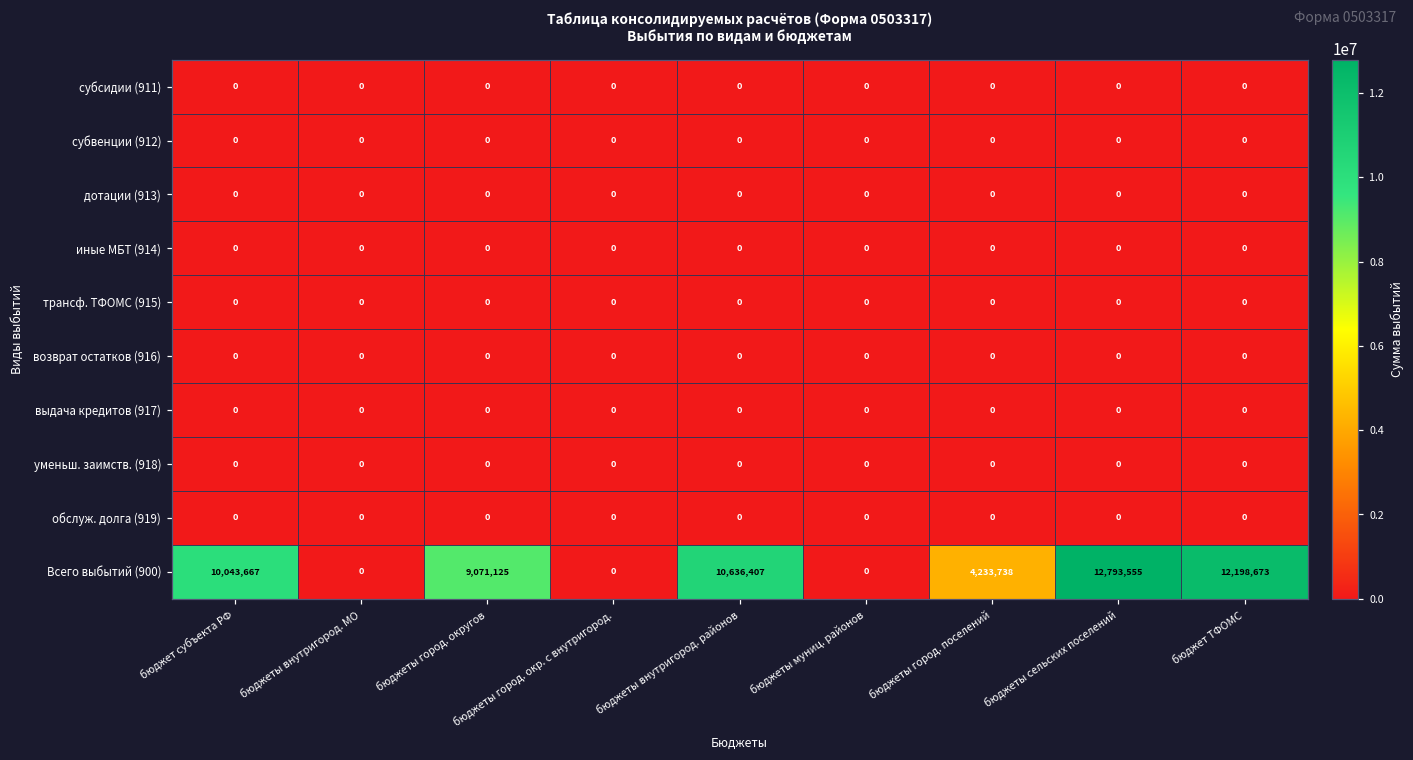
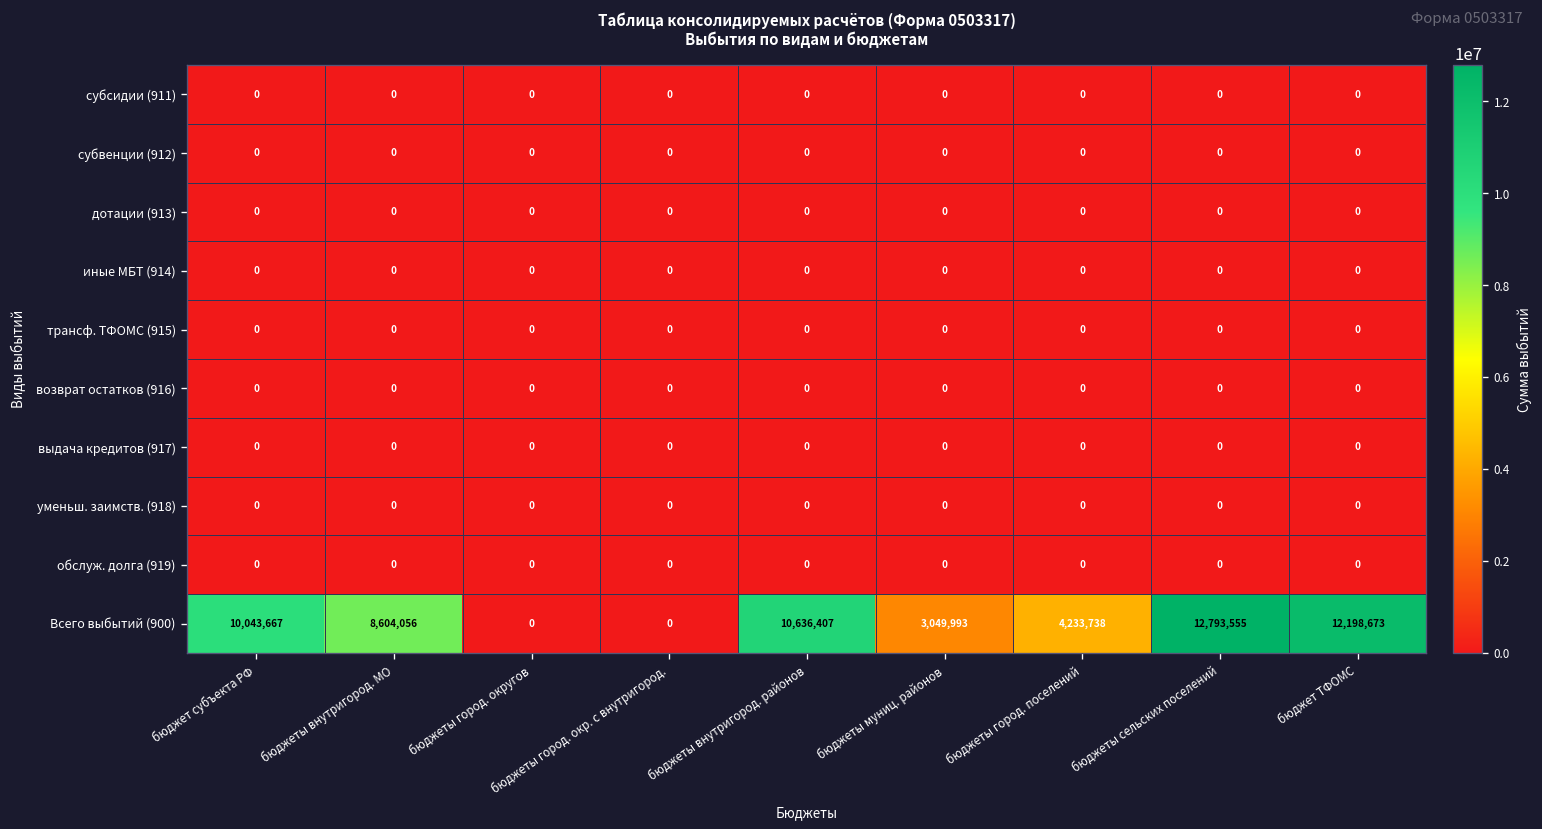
  {
    "субсидии (911)": {
      "бюджет субъекта РФ": "0",
      "бюджеты внутригород. МО": "0",
      "бюджеты город. округов": "0",
      "бюджеты город. окр. с внутригород.": "0",
      "бюджеты внутригород. районов": "0",
      "бюджеты муниц. районов": "0",
      "бюджеты город. поселений": "0",
      "бюджеты сельских поселений": "0",
      "бюджет ТФОМС": "0"
    },
    "субвенции (912)": {
      "бюджет субъекта РФ": "0",
      "бюджеты внутригород. МО": "0",
      "бюджеты город. округов": "0",
      "бюджеты город. окр. с внутригород.": "0",
      "бюджеты внутригород. районов": "0",
      "бюджеты муниц. районов": "0",
      "бюджеты город. поселений": "0",
      "бюджеты сельских поселений": "0",
      "бюджет ТФОМС": "0"
    },
    "дотации (913)": {
      "бюджет субъекта РФ": "0",
      "бюджеты внутригород. МО": "0",
      "бюджеты город. округов": "0",
      "бюджеты город. окр. с внутригород.": "0",
      "бюджеты внутригород. районов": "0",
      "бюджеты муниц. районов": "0",
      "бюджеты город. поселений": "0",
      "бюджеты сельских поселений": "0",
      "бюджет ТФОМС": "0"
    },
    "иные МБТ (914)": {
      "бюджет субъекта РФ": "0",
      "бюджеты внутригород. МО": "0",
      "бюджеты город. округов": "0",
      "бюджеты город. окр. с внутригород.": "0",
      "бюджеты внутригород. районов": "0",
      "бюджеты муниц. районов": "0",
      "бюджеты город. поселений": "0",
      "бюджеты сельских поселений": "0",
      "бюджет ТФОМС": "0"
    },
    "трансф. ТФОМС (915)": {
      "бюджет субъекта РФ": "0",
      "бюджеты внутригород. МО": "0",
      "бюджеты город. округов": "0",
      "бюджеты город. окр. с внутригород.": "0",
      "бюджеты внутригород. районов": "0",
      "бюджеты муниц. районов": "0",
      "бюджеты город. поселений": "0",
      "бюджеты сельских поселений": "0",
      "бюджет ТФОМС": "0"
    },
    "возврат остатков (916)": {
      "бюджет субъекта РФ": "0",
      "бюджеты внутригород. МО": "0",
      "бюджеты город. округов": "0",
      "бюджеты город. окр. с внутригород.": "0",
      "бюджеты внутригород. районов": "0",
      "бюджеты муниц. районов": "0",
      "бюджеты город. поселений": "0",
      "бюджеты сельских поселений": "0",
      "бюджет ТФОМС": "0"
    },
    "выдача кредитов (917)": {
      "бюджет субъекта РФ": "0",
      "бюджеты внутригород. МО": "0",
      "бюджеты город. округов": "0",
      "бюджеты город. окр. с внутригород.": "0",
      "бюджеты внутригород. районов": "0",
      "бюджеты муниц. районов": "0",
      "бюджеты город. поселений": "0",
      "бюджеты сельских поселений": "0",
      "бюджет ТФОМС": "0"
    },
    "уменьш. заимств. (918)": {
      "бюджет субъекта РФ": "0",
      "бюджеты внутригород. МО": "0",
      "бюджеты город. округов": "0",
      "бюджеты город. окр. с внутригород.": "0",
      "бюджеты внутригород. районов": "0",
      "бюджеты муниц. районов": "0",
      "бюджеты город. поселений": "0",
      "бюджеты сельских поселений": "0",
      "бюджет ТФОМС": "0"
    },
    "обслуж. долга (919)": {
      "бюджет субъекта РФ": "0",
      "бюджеты внутригород. МО": "0",
      "бюджеты город. округов": "0",
      "бюджеты город. окр. с внутригород.": "0",
      "бюджеты внутригород. районов": "0",
      "бюджеты муниц. районов": "0",
      "бюджеты город. поселений": "0",
      "бюджеты сельских поселений": "0",
      "бюджет ТФОМС": "0"
    },
    "Всего выбытий (900)": {
      "бюджет субъекта РФ": "10,043,667",
-     "бюджеты внутригород. МО": "0",
-     "бюджеты город. округов": "9,071,125",
+     "бюджеты внутригород. МО": "8,604,056",
+     "бюджеты город. округов": "0",
      "бюджеты город. окр. с внутригород.": "0",
      "бюджеты внутригород. районов": "10,636,407",
-     "бюджеты муниц. районов": "0",
+     "бюджеты муниц. районов": "3,049,993",
      "бюджеты город. поселений": "4,233,738",
      "бюджеты сельских поселений": "12,793,555",
      "бюджет ТФОМС": "12,198,673"
    }
  }
